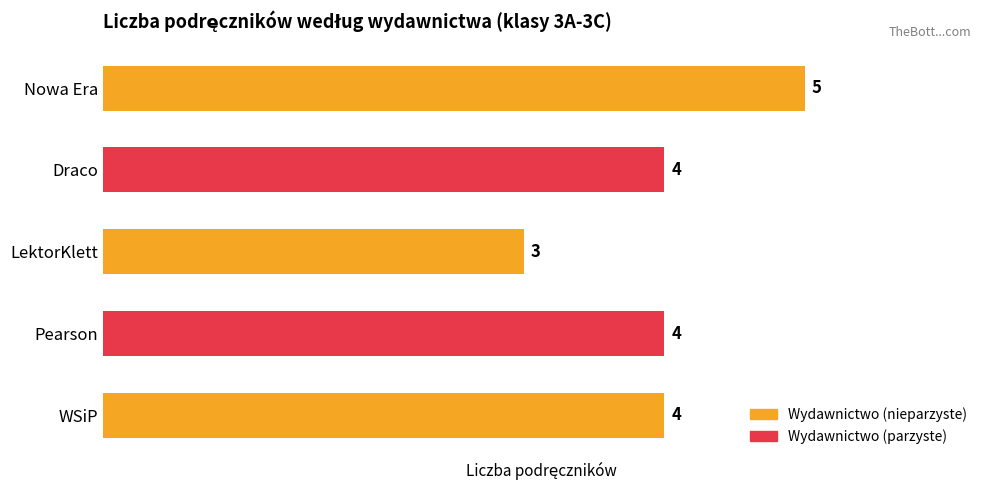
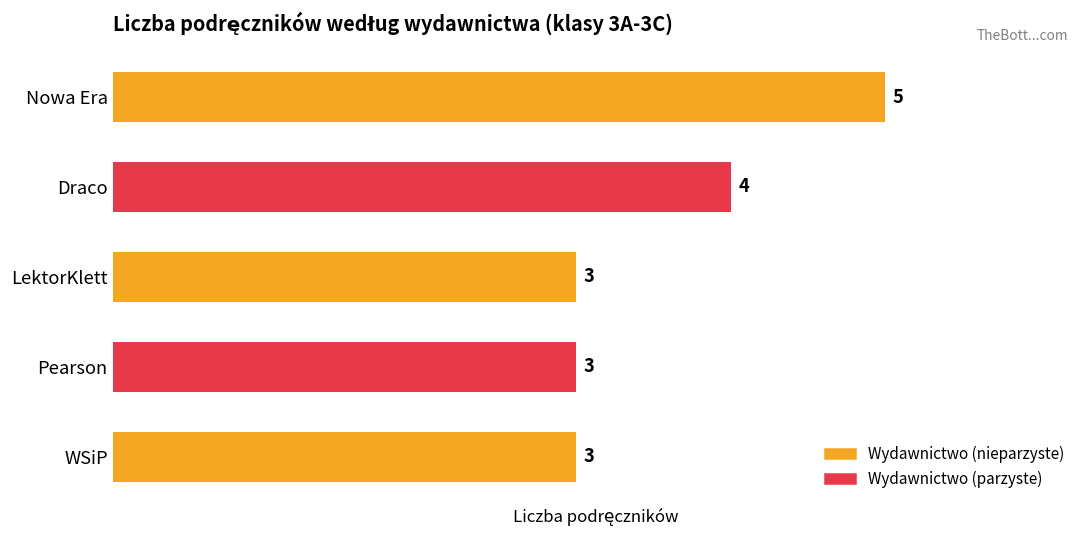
  {
    "Nowa Era": 5,
    "Draco": 4,
    "LektorKlett": 3,
-   "Pearson": 4,
-   "WSiP": 4
+   "Pearson": 3,
+   "WSiP": 3
  }
